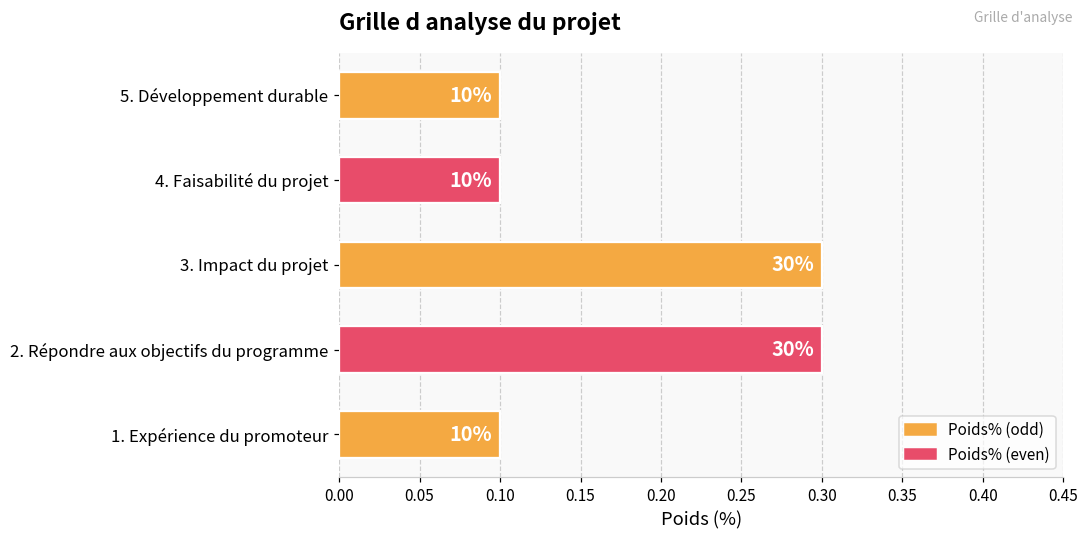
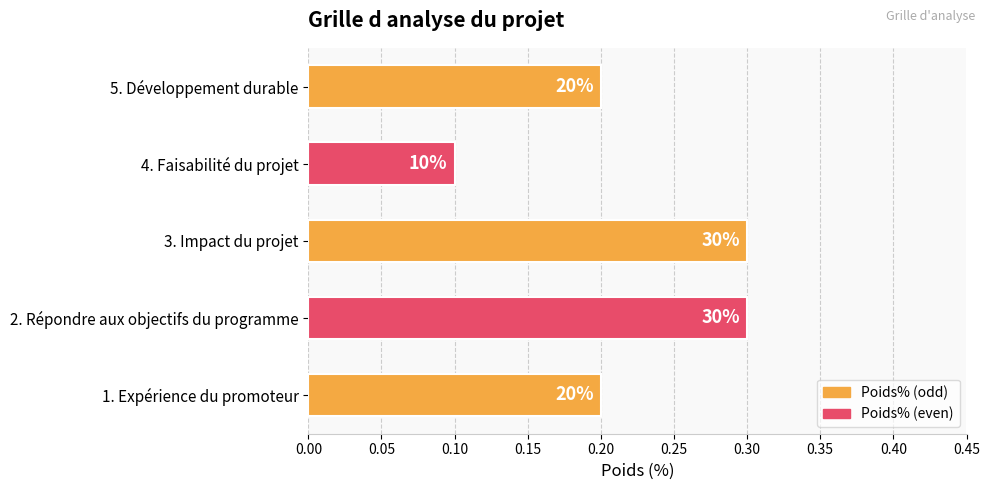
  {
-   "5. Développement durable": "10%",
+   "5. Développement durable": "20%",
    "4. Faisabilité du projet": "10%",
    "3. Impact du projet": "30%",
    "2. Répondre aux objectifs du programme": "30%",
-   "1. Expérience du promoteur": "10%"
+   "1. Expérience du promoteur": "20%"
  }
